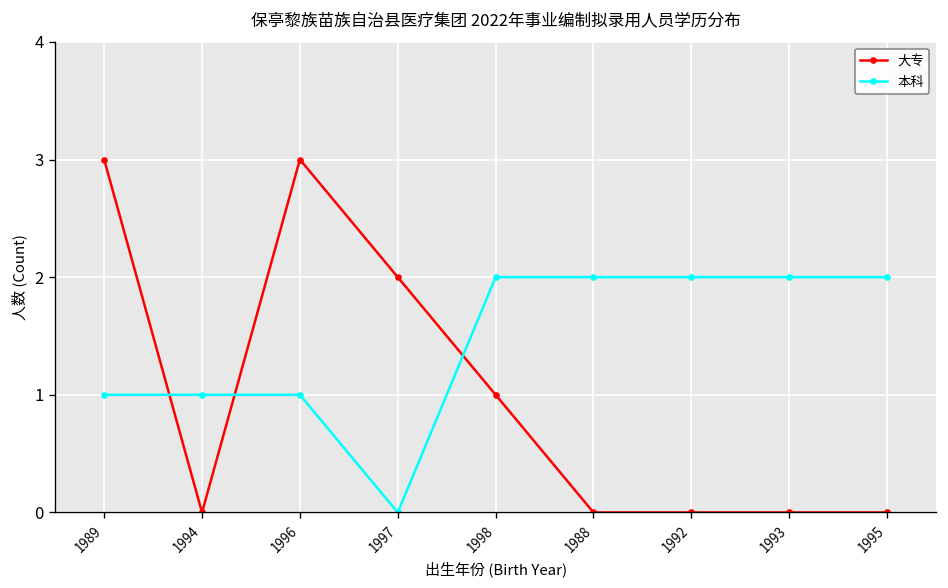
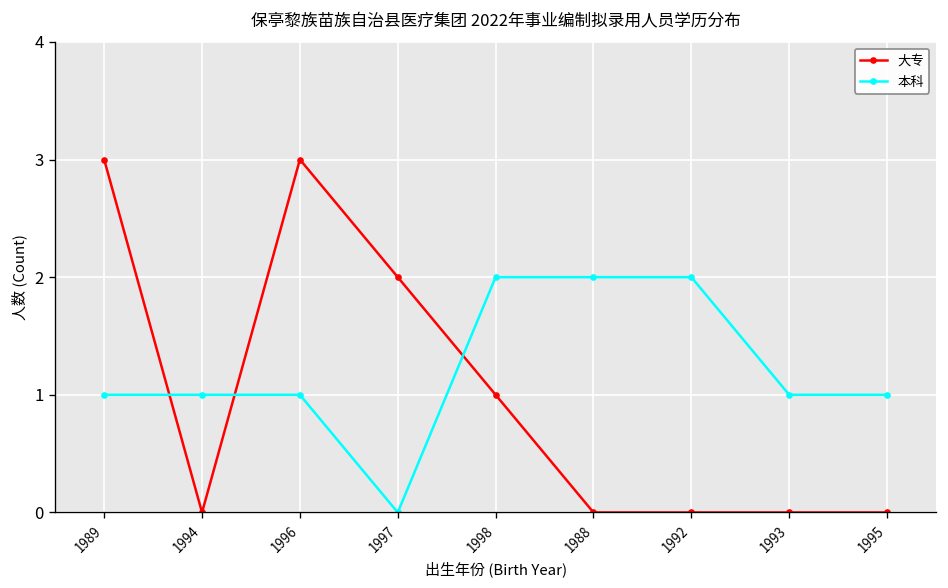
  {
    "大专": {
      "1989": 3,
      "1994": 0,
      "1996": 3,
      "1997": 2,
      "1998": 1,
      "1988": 0,
      "1992": 0,
      "1993": 0,
      "1995": 0
    },
    "本科": {
      "1989": 1,
      "1994": 1,
      "1996": 1,
      "1997": 0,
      "1998": 2,
      "1988": 2,
      "1992": 2,
-     "1993": 2,
-     "1995": 2
+     "1993": 1,
+     "1995": 1
    }
  }
